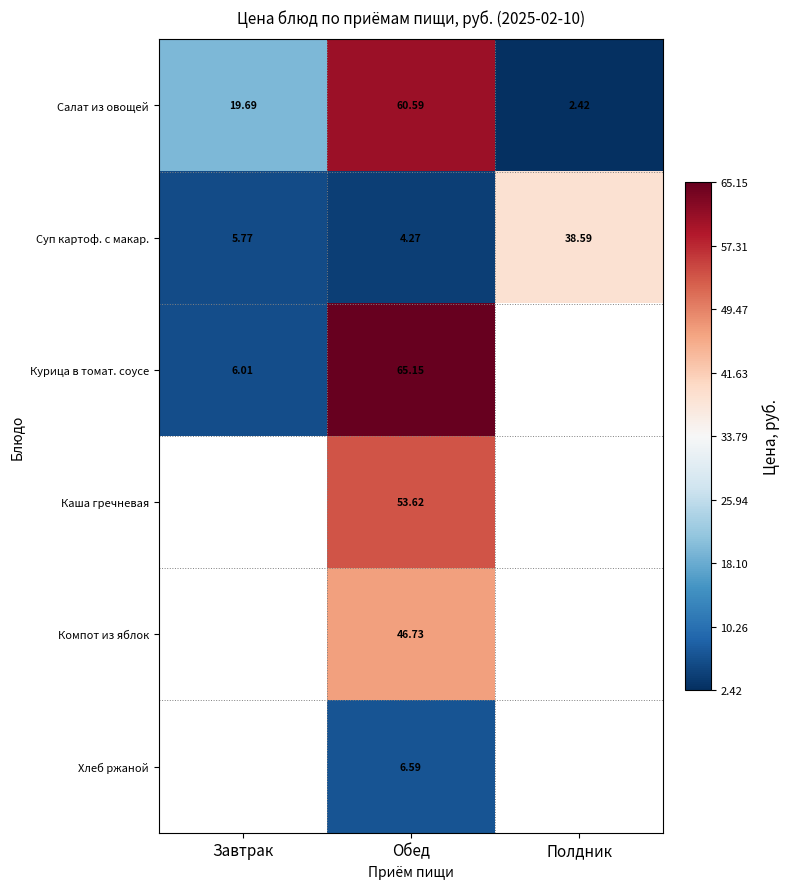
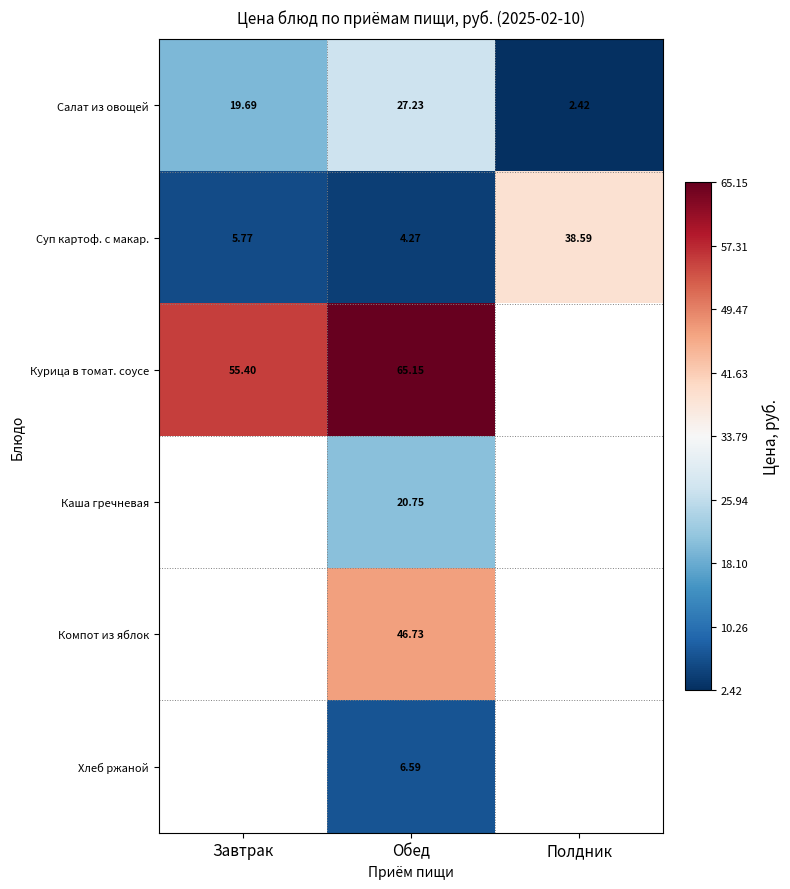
  {
    "Салат из овощей": {
      "Завтрак": 19.69,
-     "Обед": 60.59,
+     "Обед": 27.23,
      "Полдник": 2.42
    },
    "Суп картоф. с макар.": {
      "Завтрак": 5.77,
      "Обед": 4.27,
      "Полдник": 38.59
    },
    "Курица в томат. соусе": {
-     "Завтрак": 6.01,
+     "Завтрак": 55.40,
      "Обед": 65.15
    },
    "Каша гречневая": {
-     "Обед": 53.62
+     "Обед": 20.75
    },
    "Компот из яблок": {
      "Обед": 46.73
    },
    "Хлеб ржаной": {
      "Обед": 6.59
    }
  }
